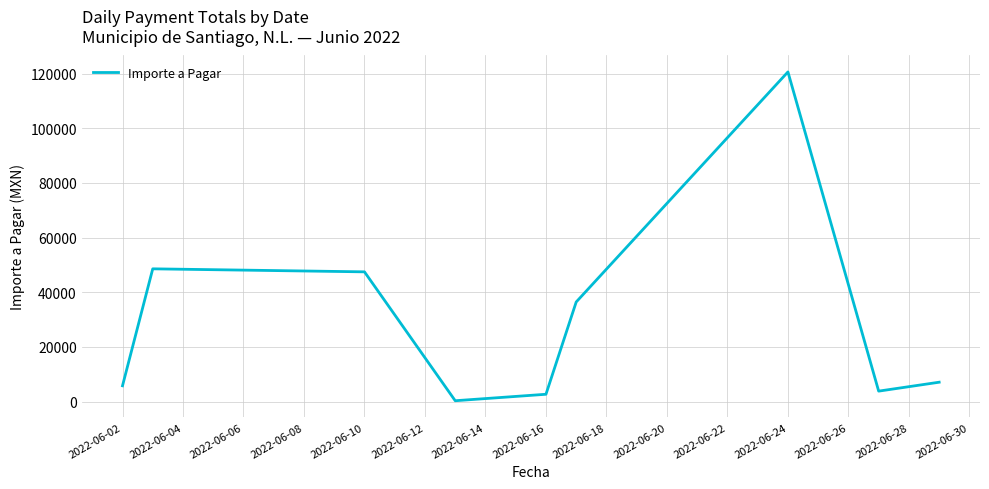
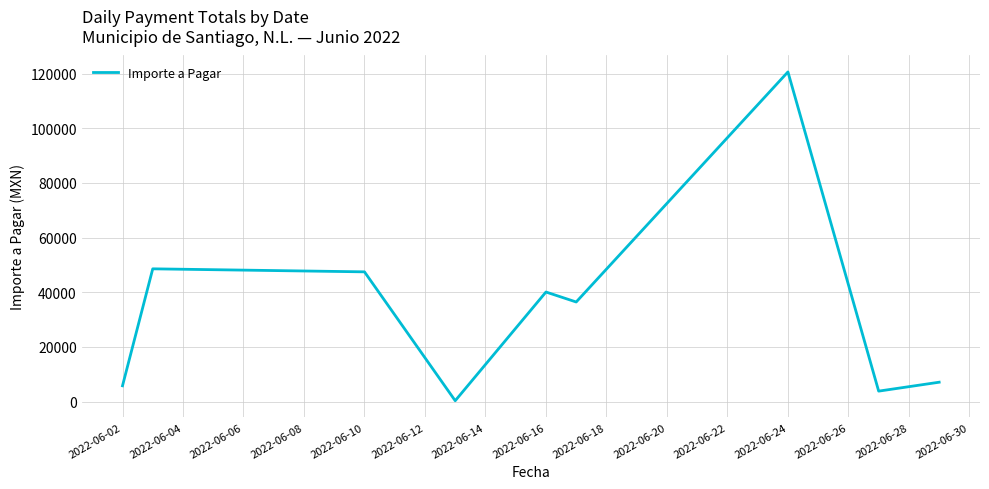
  {
    "2022-06-02": 6000,
    "2022-06-10": 47000,
-   "2022-06-16": 3000,
+   "2022-06-16": 40000,
    "2022-06-24": 121000
  }
